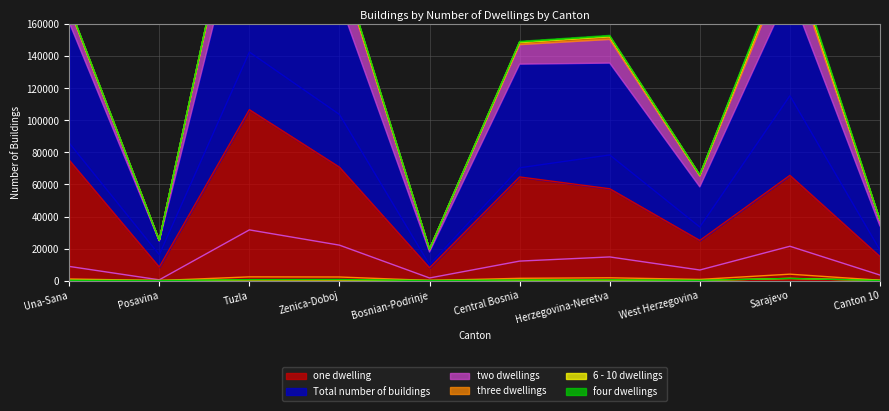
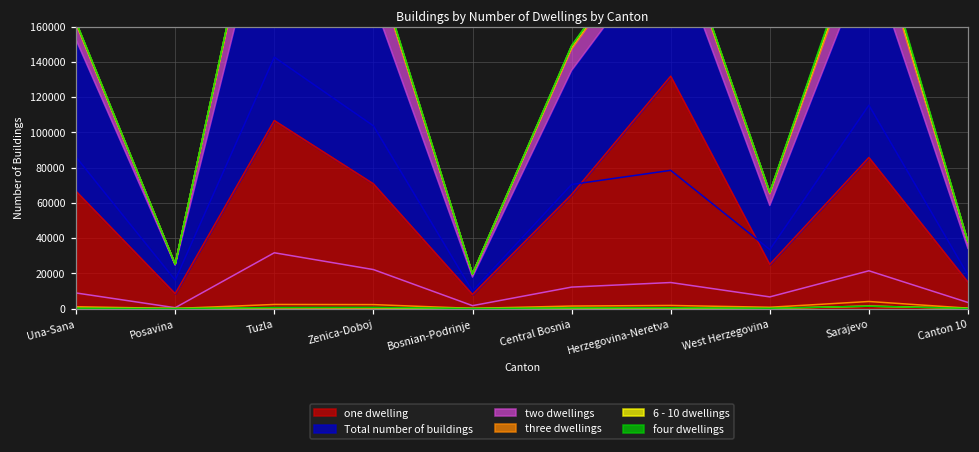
  {
    "one dwelling": {
-     "Una-Sana": 75000,
+     "Una-Sana": 67000,
      "Posavina": 8000,
      "Tuzla": 107000,
      "Zenica-Doboj": 71000,
      "Bosnian-Podrinje": 8000,
      "Central Bosnia": 65000,
-     "Herzegovina-Neretva": 57000,
+     "Herzegovina-Neretva": 132000,
      "West Herzegovina": 25000,
-     "Sarajevo": 66000,
+     "Sarajevo": 86000,
      "Canton 10": 15000
    }
  }
